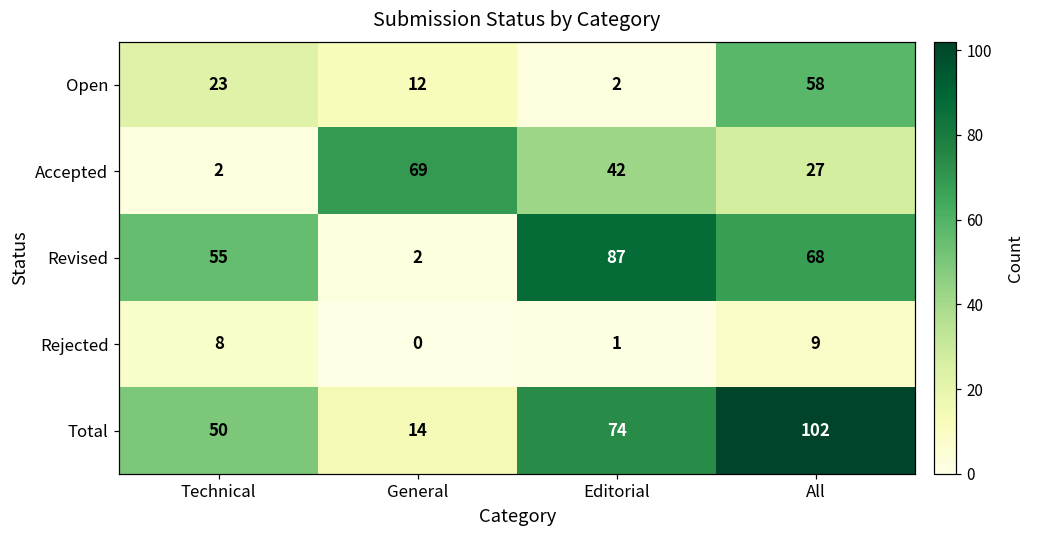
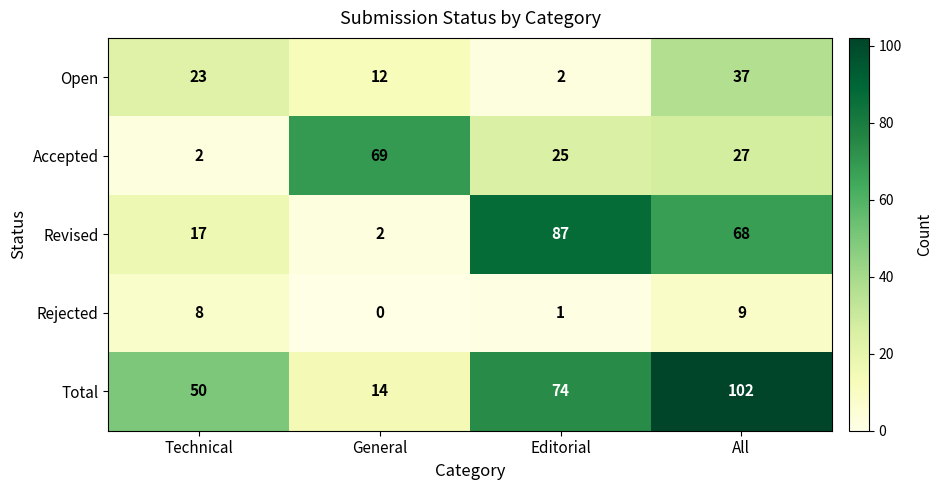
  {
    "Open": {
      "Technical": 23,
      "General": 12,
      "Editorial": 2,
-     "All": 58
+     "All": 37
    },
    "Accepted": {
      "Technical": 2,
      "General": 69,
-     "Editorial": 42,
+     "Editorial": 25,
      "All": 27
    },
    "Revised": {
-     "Technical": 55,
+     "Technical": 17,
      "General": 2,
      "Editorial": 87,
      "All": 68
    },
    "Rejected": {
      "Technical": 8,
      "General": 0,
      "Editorial": 1,
      "All": 9
    },
    "Total": {
      "Technical": 50,
      "General": 14,
      "Editorial": 74,
      "All": 102
    }
  }
